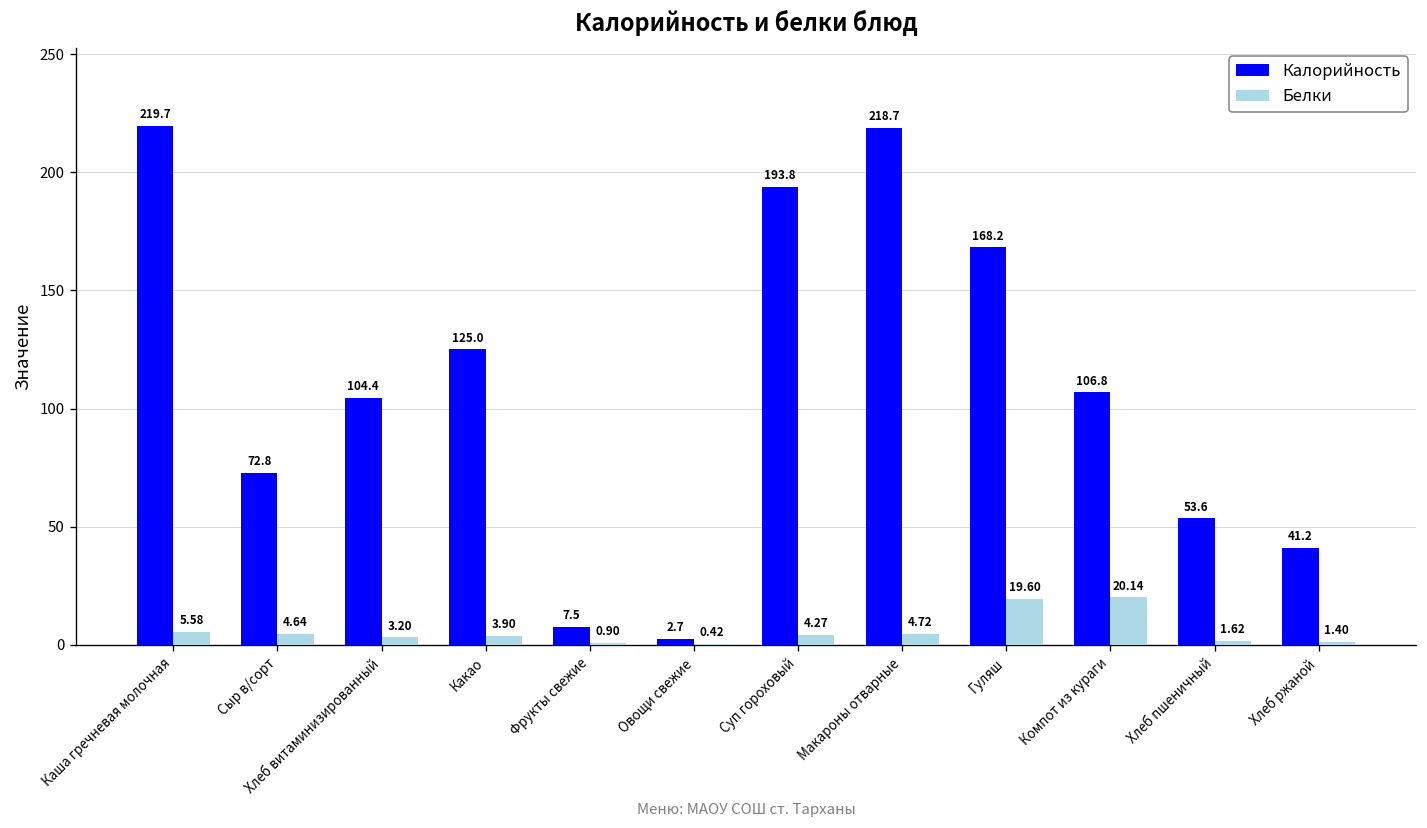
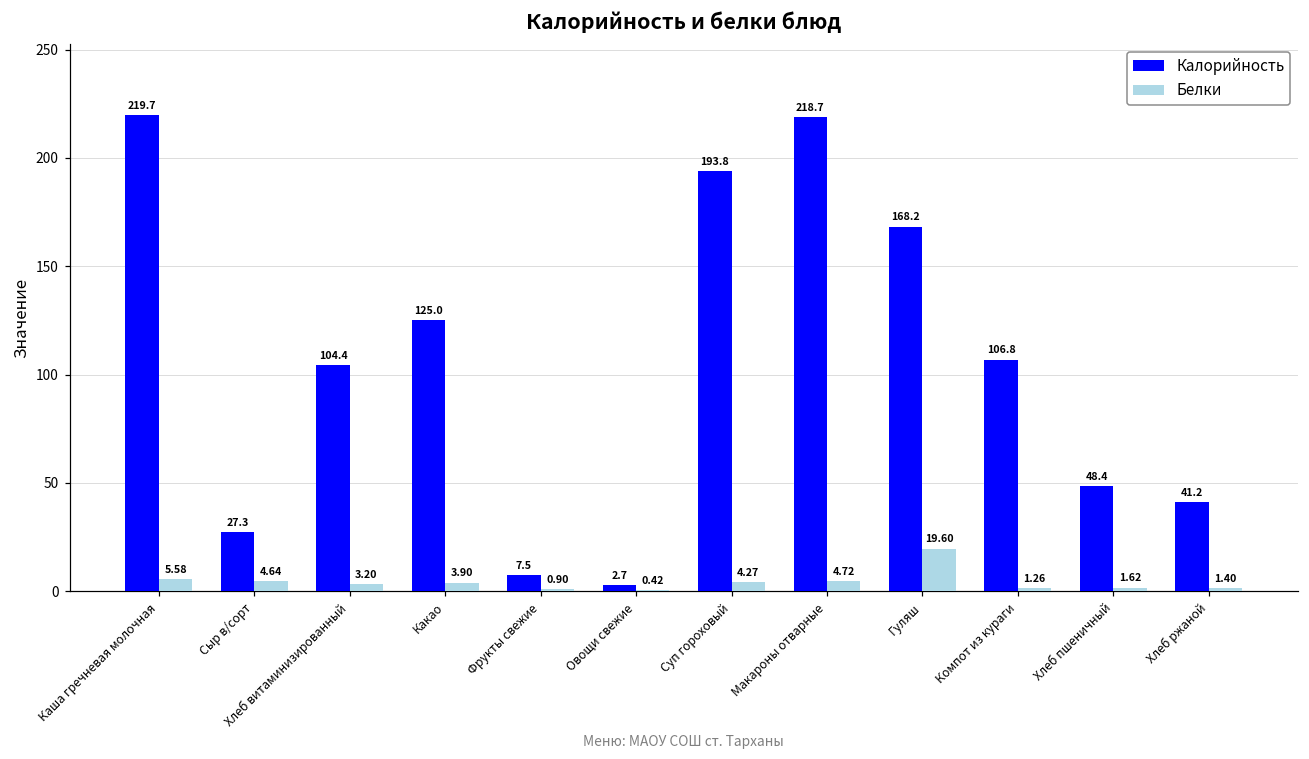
  {
    "Калорийность": {
      "Каша гречневая молочная": 219.7,
-     "Сыр в/сорт": 72.8,
+     "Сыр в/сорт": 27.3,
      "Хлеб витаминизированный": 104.4,
      "Какао": 125.0,
      "Фрукты свежие": 7.5,
      "Овощи свежие": 2.7,
      "Суп гороховый": 193.8,
      "Макароны отварные": 218.7,
      "Гуляш": 168.2,
      "Компот из кураги": 106.8,
-     "Хлеб пшеничный": 53.6,
+     "Хлеб пшеничный": 48.4,
      "Хлеб ржаной": 41.2
    },
    "Белки": {
      "Каша гречневая молочная": 5.58,
      "Сыр в/сорт": 4.64,
      "Хлеб витаминизированный": 3.20,
      "Какао": 3.90,
      "Фрукты свежие": 0.90,
      "Овощи свежие": 0.42,
      "Суп гороховый": 4.27,
      "Макароны отварные": 4.72,
      "Гуляш": 19.60,
-     "Компот из кураги": 20.14,
+     "Компот из кураги": 1.26,
      "Хлеб пшеничный": 1.62,
      "Хлеб ржаной": 1.40
    }
  }
